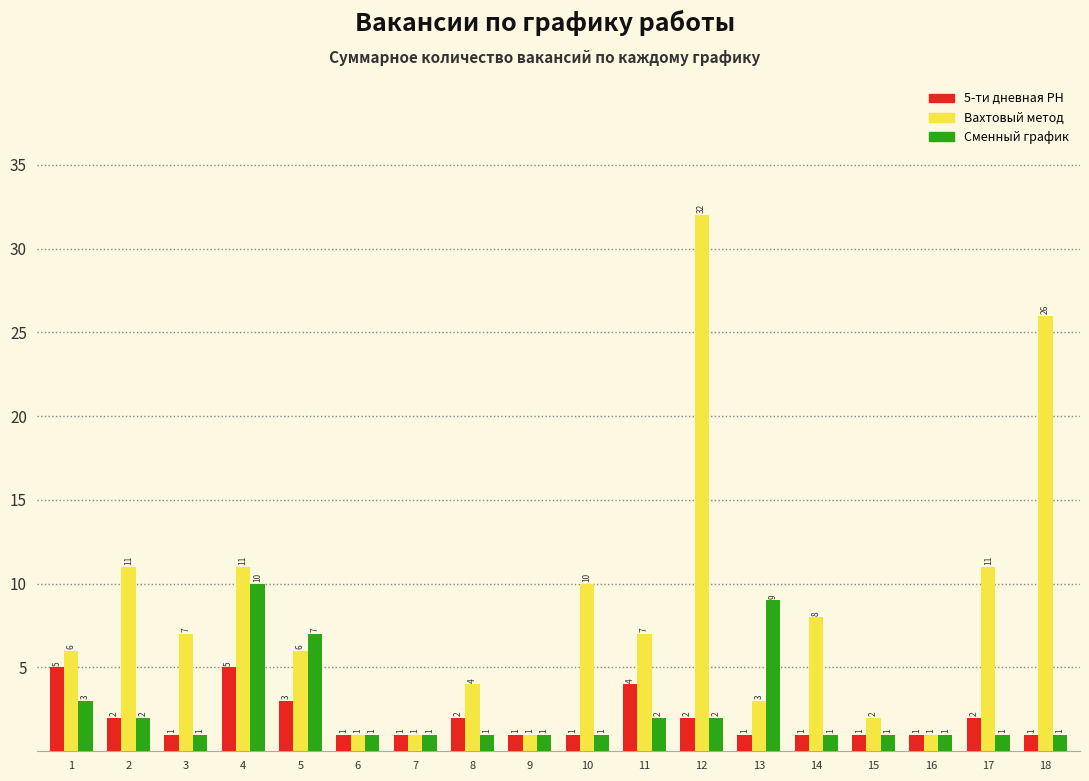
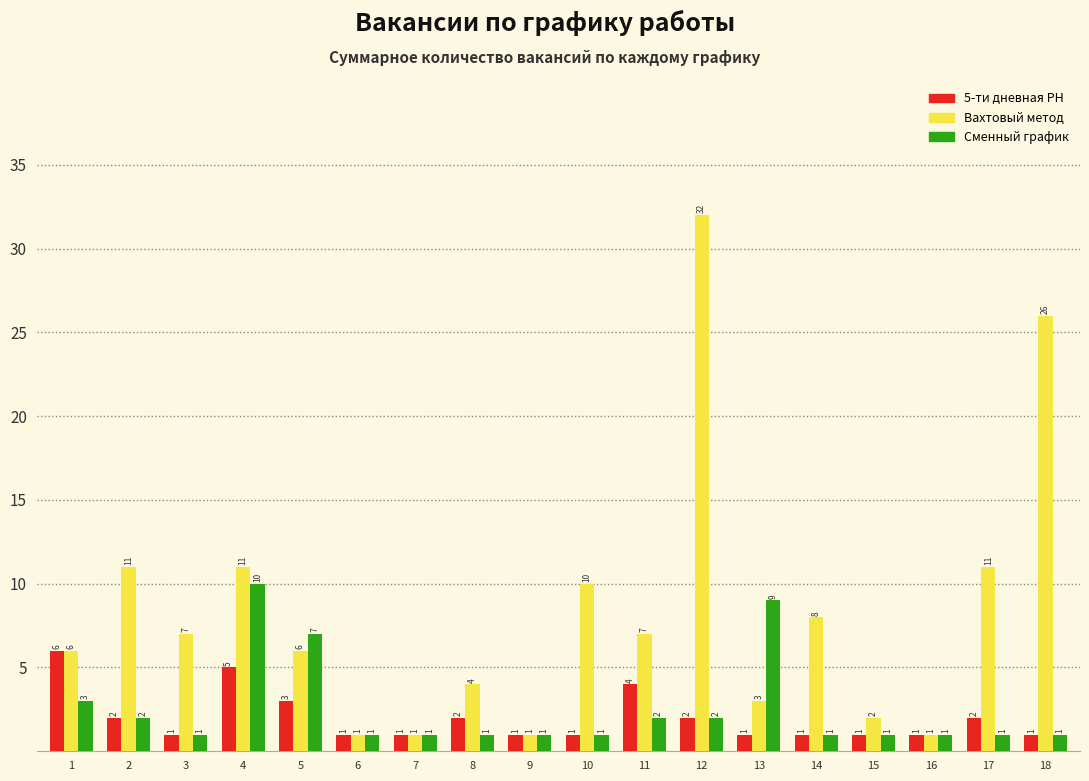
  {
    "5-ти дневная РН": {
-     "1": 5,
+     "1": 6,
      "2": 2,
      "3": 1,
      "4": 5,
      "5": 3,
      "6": 1,
      "7": 1,
      "8": 2,
      "9": 1,
      "10": 1,
      "11": 4,
      "12": 2,
      "13": 1,
      "14": 1,
      "15": 1,
      "16": 1,
      "17": 2,
      "18": 1
    },
    "Вахтовый метод": {
      "1": 6,
      "2": 11,
      "3": 7,
      "4": 11,
      "5": 6,
      "6": 1,
      "7": 1,
      "8": 4,
      "9": 1,
      "10": 10,
      "11": 7,
      "12": 32,
      "13": 3,
      "14": 8,
      "15": 2,
      "16": 1,
      "17": 11,
      "18": 26
    },
    "Сменный график": {
      "1": 3,
      "2": 2,
      "3": 1,
      "4": 10,
      "5": 7,
      "6": 1,
      "7": 1,
      "8": 1,
      "9": 1,
      "10": 1,
      "11": 2,
      "12": 2,
      "13": 9,
      "14": 1,
      "15": 1,
      "16": 1,
      "17": 1,
      "18": 1
    }
  }
